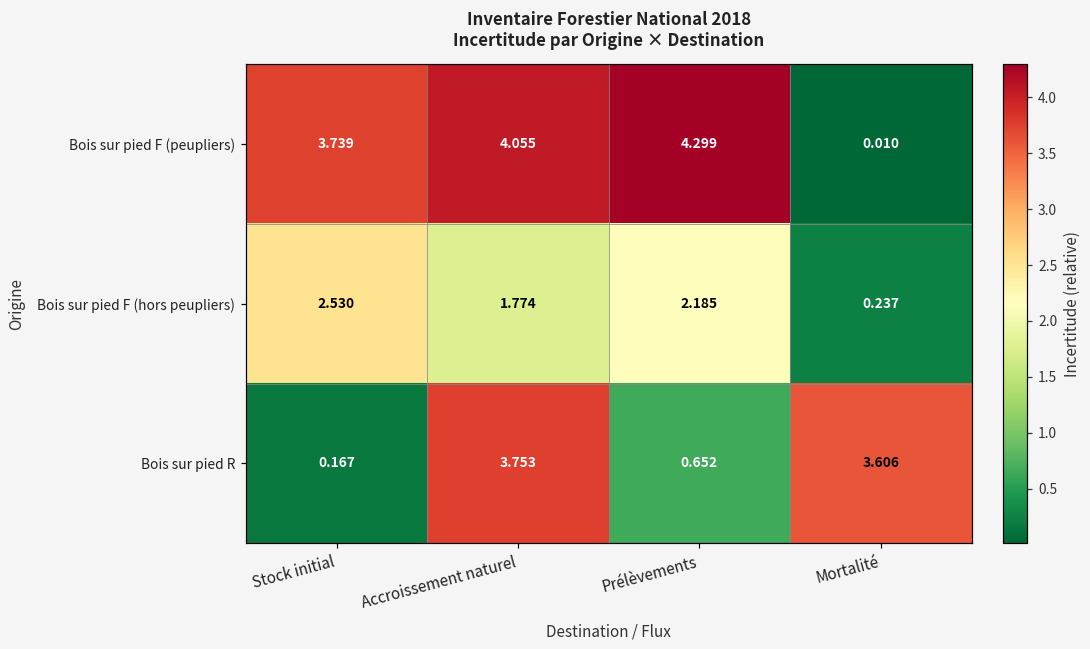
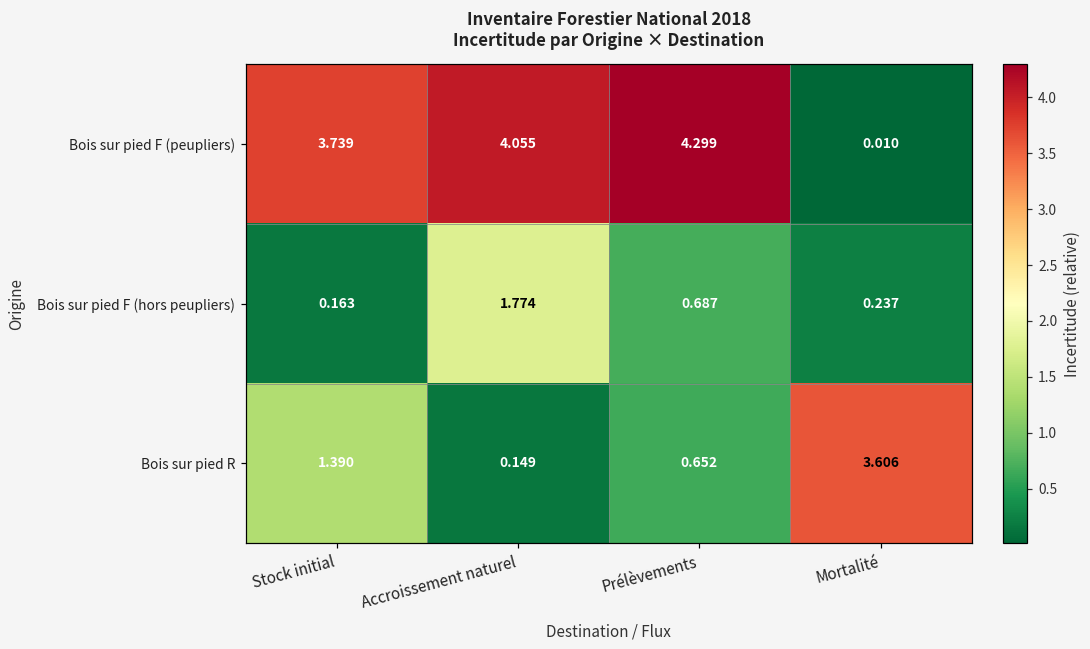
  {
    "Bois sur pied F (peupliers)": {
      "Stock initial": 3.739,
      "Accroissement naturel": 4.055,
      "Prélèvements": 4.299,
      "Mortalité": 0.010
    },
    "Bois sur pied F (hors peupliers)": {
-     "Stock initial": 2.530,
+     "Stock initial": 0.163,
      "Accroissement naturel": 1.774,
-     "Prélèvements": 2.185,
+     "Prélèvements": 0.687,
      "Mortalité": 0.237
    },
    "Bois sur pied R": {
-     "Stock initial": 0.167,
-     "Accroissement naturel": 3.753,
+     "Stock initial": 1.390,
+     "Accroissement naturel": 0.149,
      "Prélèvements": 0.652,
      "Mortalité": 3.606
    }
  }
